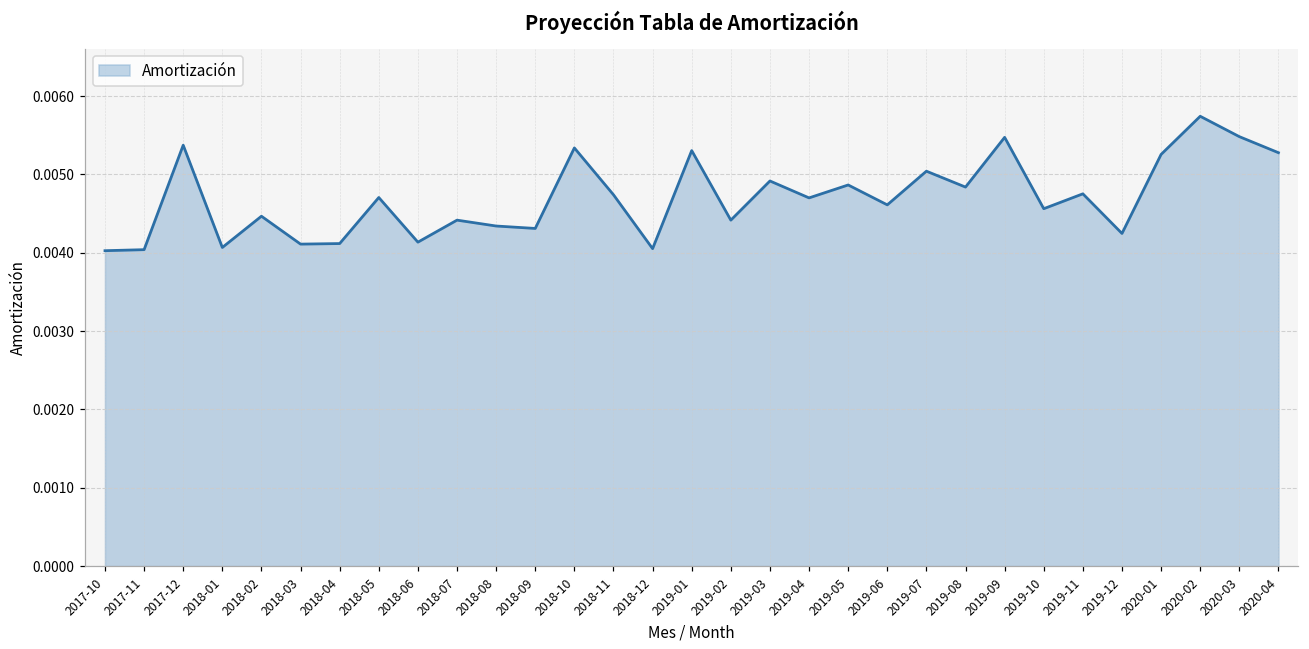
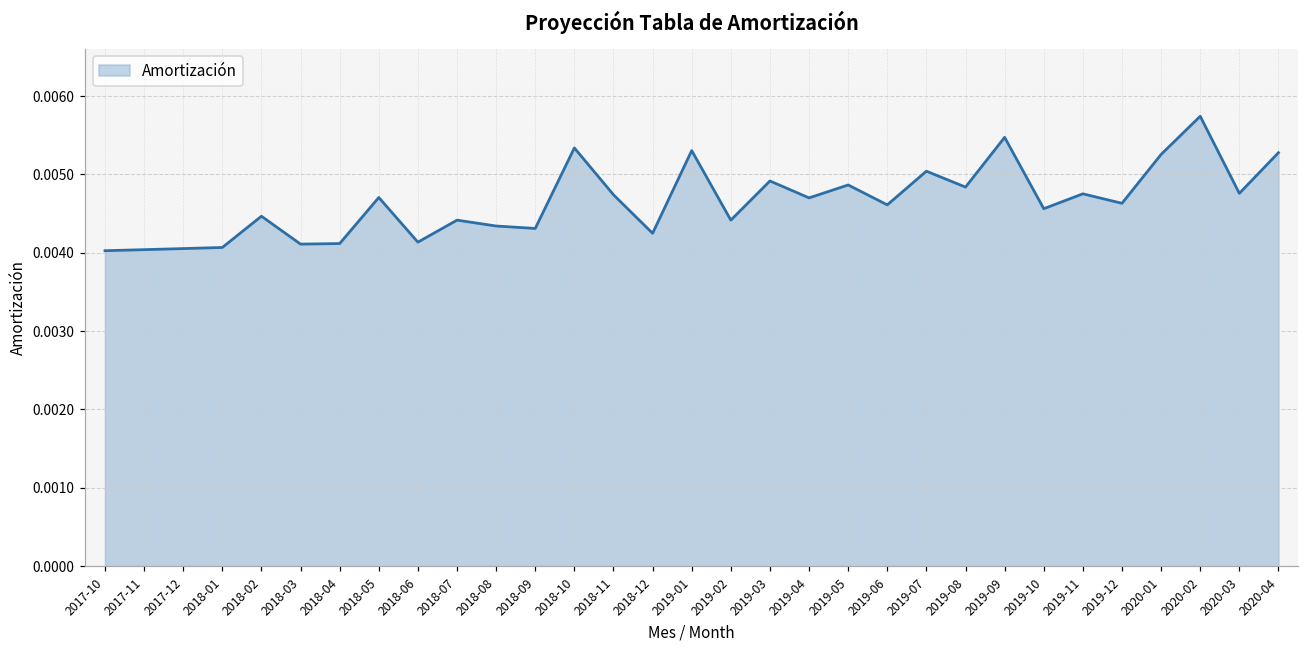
  {
    "2017-10": 0.0040,
    "2017-11": 0.0040,
-   "2017-12": 0.0054,
+   "2017-12": 0.0041,
    "2018-01": 0.0041,
    "2018-02": 0.0045,
    "2018-03": 0.0041,
    "2018-04": 0.0041,
    "2018-05": 0.0047,
    "2018-06": 0.0041,
    "2018-07": 0.0044,
    "2018-08": 0.0043,
    "2018-09": 0.0043,
    "2018-10": 0.0053,
    "2018-11": 0.0047,
-   "2018-12": 0.0041,
+   "2018-12": 0.0042,
    "2019-01": 0.0053,
    "2019-02": 0.0044,
    "2019-03": 0.0049,
    "2019-04": 0.0047,
    "2019-05": 0.0049,
    "2019-06": 0.0046,
    "2019-07": 0.0050,
    "2019-08": 0.0048,
    "2019-09": 0.0055,
    "2019-10": 0.0046,
    "2019-11": 0.0048,
-   "2019-12": 0.0042,
+   "2019-12": 0.0046,
    "2020-01": 0.0053,
    "2020-02": 0.0057,
-   "2020-03": 0.0055,
+   "2020-03": 0.0048,
    "2020-04": 0.0053
  }
